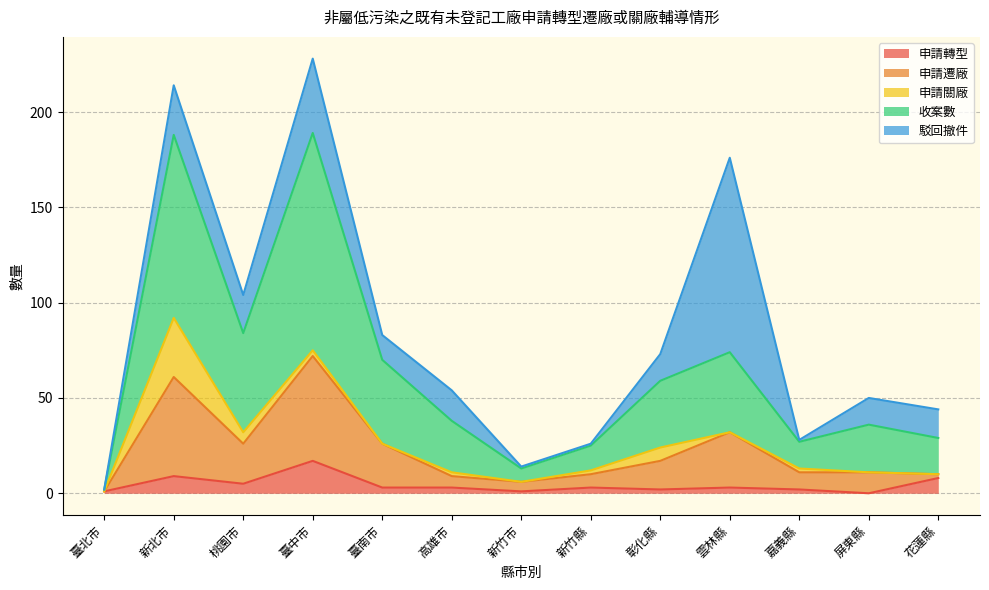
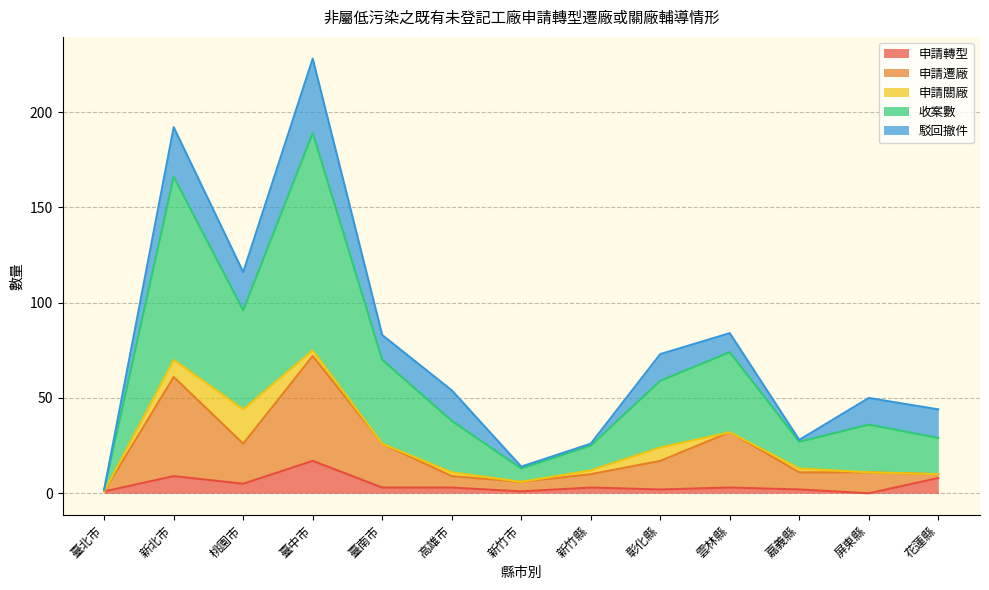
  {
    "申請關廠": {
-     "新北市": 31,
-     "桃園市": 6,
+     "新北市": 9,
+     "桃園市": 18,
      "臺中市": 3,
      "高雄市": 2,
      "新竹縣": 2,
      "彰化縣": 7,
      "嘉義縣": 2
    },
    "收案數": {
      "新北市": 96,
      "桃園市": 52,
      "臺中市": 114,
      "臺南市": 44,
      "高雄市": 27,
      "彰化縣": 35,
      "雲林縣": 42,
      "屏東縣": 25,
      "花蓮縣": 19
    },
    "駁回撤件": {
      "新北市": 26,
      "桃園市": 20,
      "臺中市": 39,
      "臺南市": 13,
      "高雄市": 16,
      "彰化縣": 14,
-     "雲林縣": 102,
+     "雲林縣": 10,
      "屏東縣": 14,
      "花蓮縣": 15
    }
  }
